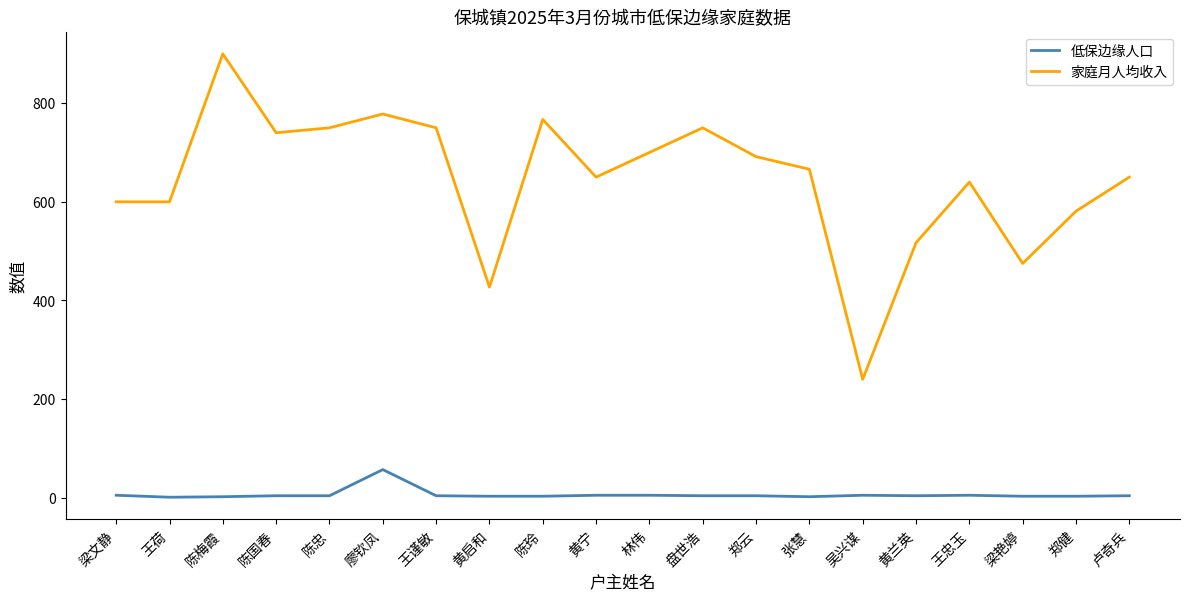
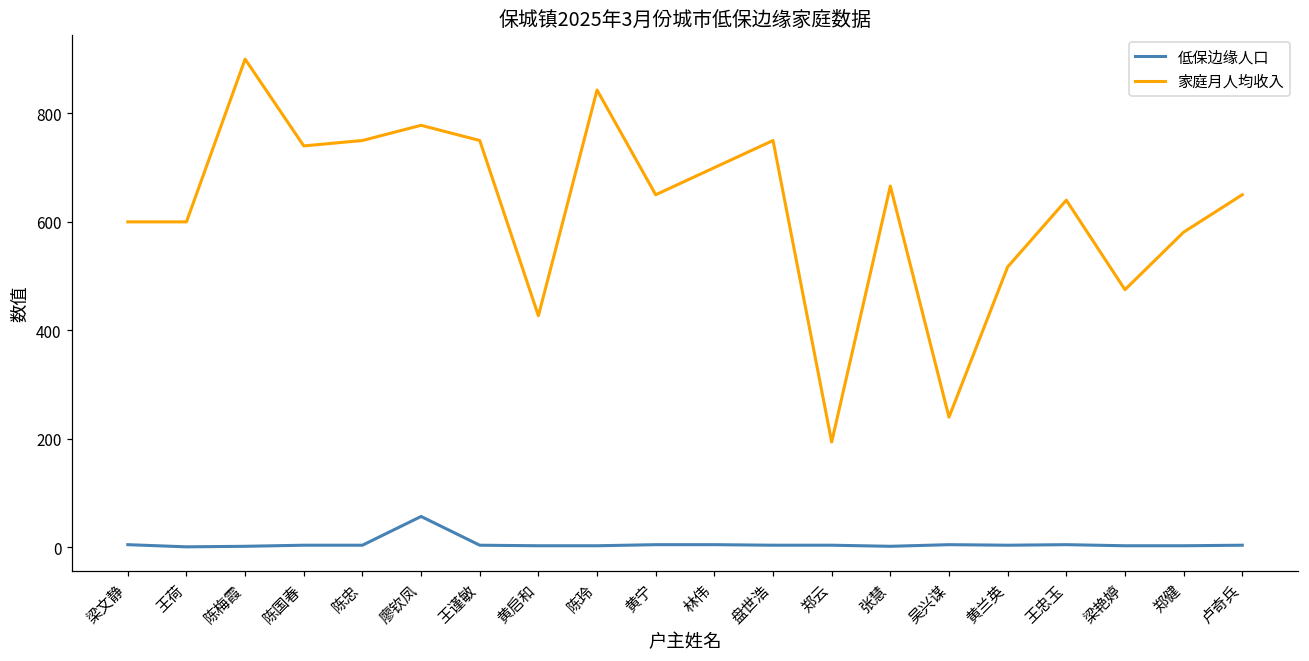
  {
    "低保边缘人口": {
      "梁文静": 10,
      "王荷": 0,
      "陈梅霞": 0,
      "陈国春": 0,
      "陈忠": 0,
      "廖钦凤": 60,
      "王谨敏": 0,
      "黄启和": 0,
      "陈玲": 0,
      "黄宁": 10,
      "林伟": 10,
      "盘世浩": 0,
      "郑云": 0,
      "张慧": 0,
      "吴兴谋": 10,
      "黄兰英": 0,
      "王忠玉": 10,
      "梁艳婷": 0,
      "郑健": 0,
      "卢奇兵": 0
    },
    "家庭月人均收入": {
      "梁文静": 600,
      "王荷": 600,
      "陈梅霞": 900,
      "陈国春": 740,
      "陈忠": 750,
      "廖钦凤": 780,
      "王谨敏": 750,
      "黄启和": 430,
-     "陈玲": 770,
+     "陈玲": 840,
      "黄宁": 650,
      "林伟": 700,
      "盘世浩": 750,
-     "郑云": 690,
+     "郑云": 190,
      "张慧": 670,
      "吴兴谋": 240,
      "黄兰英": 520,
      "王忠玉": 640,
      "梁艳婷": 480,
      "郑健": 580,
      "卢奇兵": 650
    }
  }
